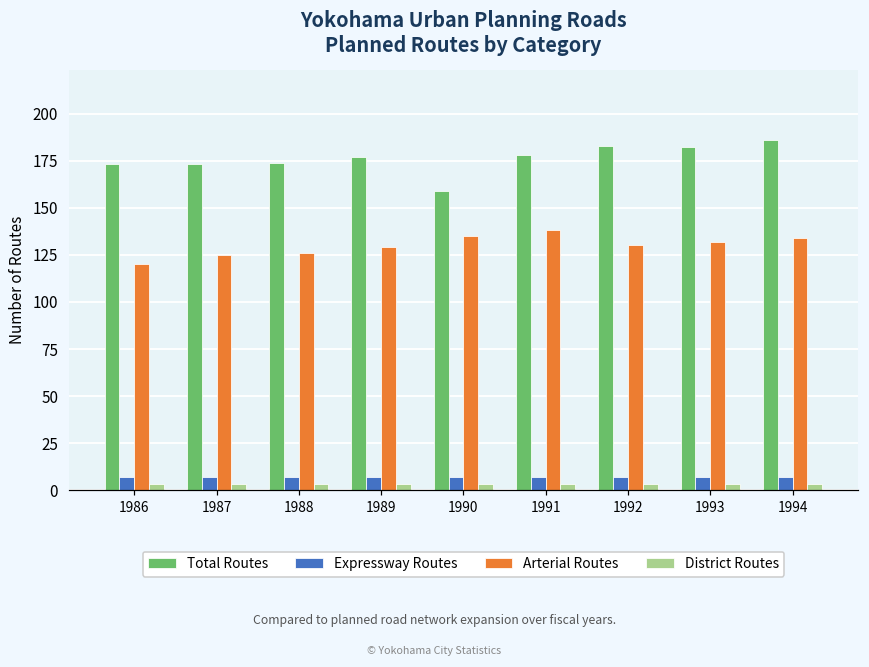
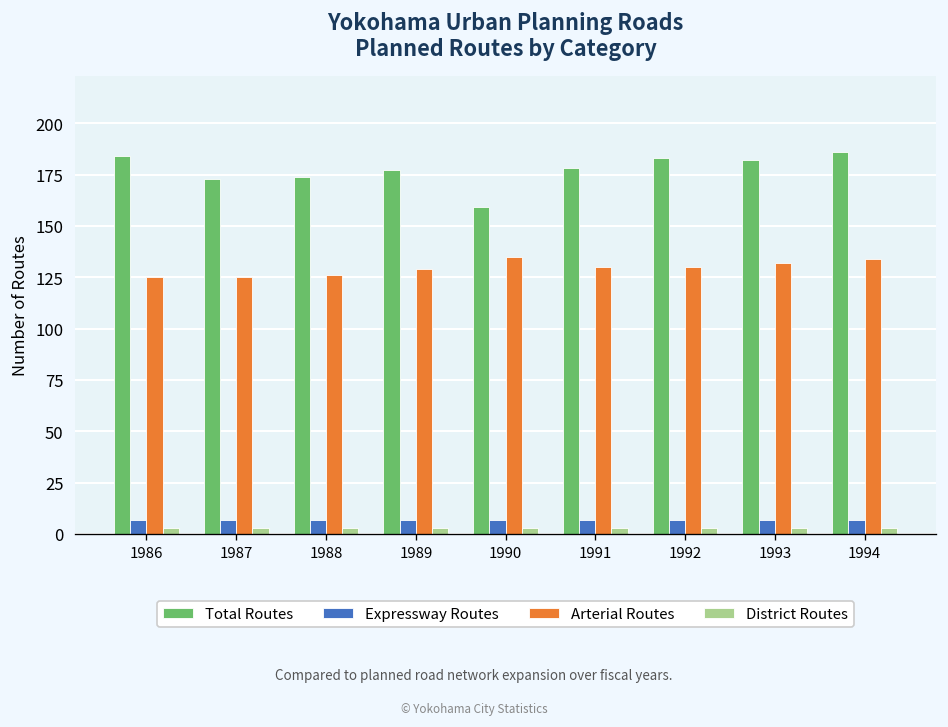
  {
    "Total Routes": {
-     "1986": 173,
+     "1986": 184,
      "1987": 173,
      "1988": 174,
      "1989": 177,
      "1990": 159,
      "1991": 178,
      "1992": 183,
      "1993": 182,
      "1994": 186
    },
    "Expressway Routes": {
      "1986": 7,
      "1987": 7,
      "1988": 7,
      "1989": 7,
      "1990": 7,
      "1991": 7,
      "1992": 7,
      "1993": 7,
      "1994": 7
    },
    "Arterial Routes": {
-     "1986": 120,
+     "1986": 125,
      "1987": 125,
      "1988": 126,
      "1989": 129,
      "1990": 135,
-     "1991": 138,
+     "1991": 130,
      "1992": 130,
      "1993": 132,
      "1994": 134
    },
    "District Routes": {
      "1986": 3,
      "1987": 3,
      "1988": 3,
      "1989": 3,
      "1990": 3,
      "1991": 3,
      "1992": 3,
      "1993": 3,
      "1994": 3
    }
  }
